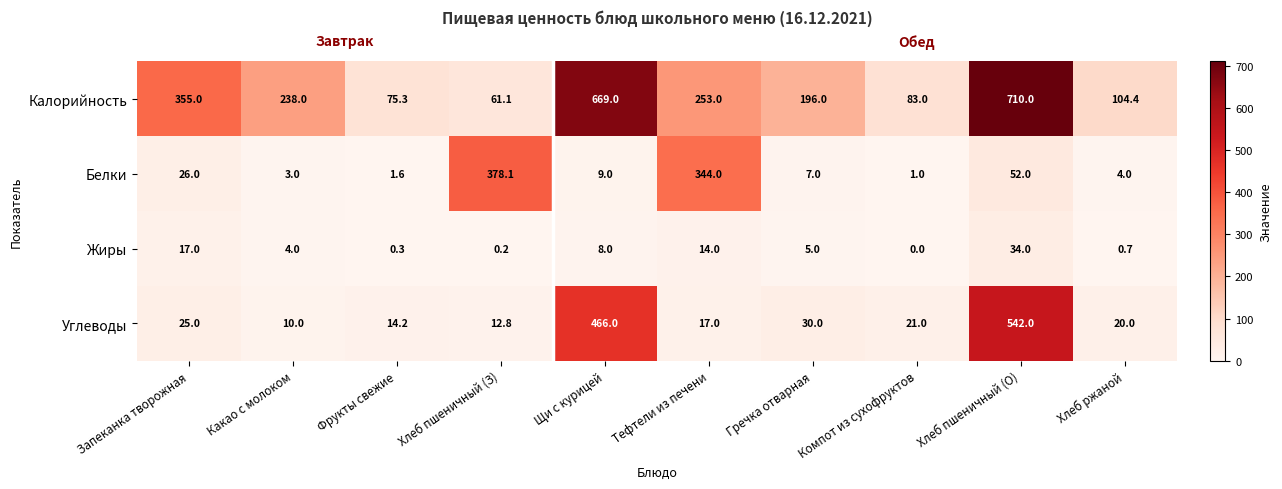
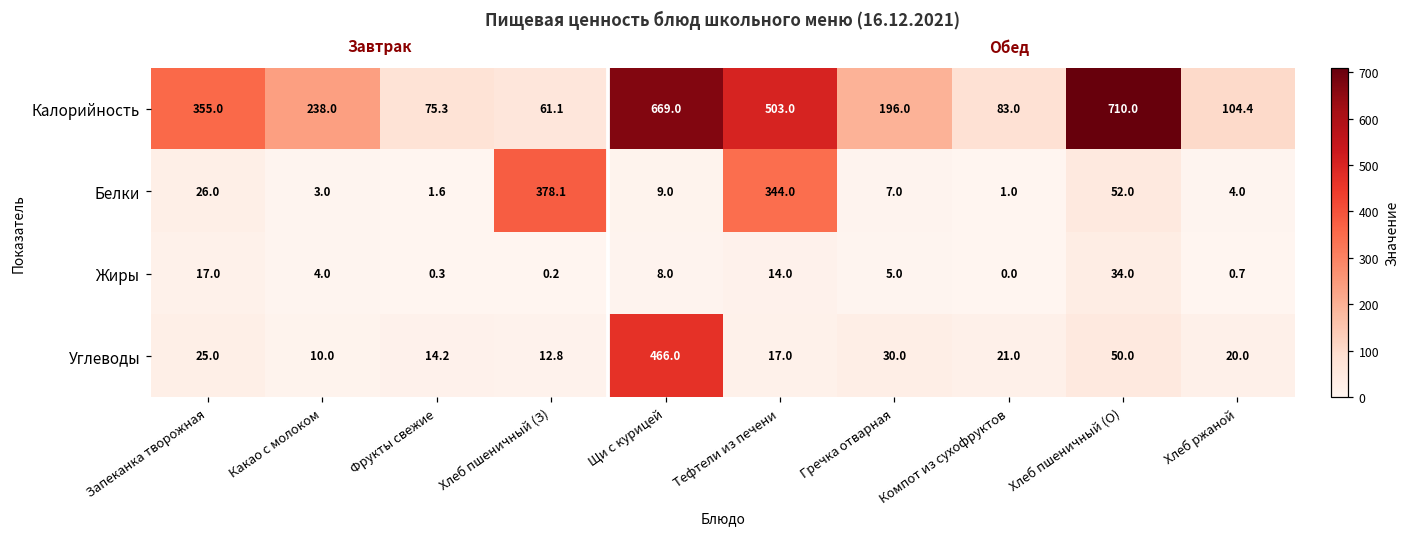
  {
    "Калорийность": {
      "Запеканка творожная": 355.0,
      "Какао с молоком": 238.0,
      "Фрукты свежие": 75.3,
      "Хлеб пшеничный (З)": 61.1,
      "Щи с курицей": 669.0,
-     "Тефтели из печени": 253.0,
+     "Тефтели из печени": 503.0,
      "Гречка отварная": 196.0,
      "Компот из сухофруктов": 83.0,
      "Хлеб пшеничный (О)": 710.0,
      "Хлеб ржаной": 104.4
    },
    "Белки": {
      "Запеканка творожная": 26.0,
      "Какао с молоком": 3.0,
      "Фрукты свежие": 1.6,
      "Хлеб пшеничный (З)": 378.1,
      "Щи с курицей": 9.0,
      "Тефтели из печени": 344.0,
      "Гречка отварная": 7.0,
      "Компот из сухофруктов": 1.0,
      "Хлеб пшеничный (О)": 52.0,
      "Хлеб ржаной": 4.0
    },
    "Жиры": {
      "Запеканка творожная": 17.0,
      "Какао с молоком": 4.0,
      "Фрукты свежие": 0.3,
      "Хлеб пшеничный (З)": 0.2,
      "Щи с курицей": 8.0,
      "Тефтели из печени": 14.0,
      "Гречка отварная": 5.0,
      "Компот из сухофруктов": 0.0,
      "Хлеб пшеничный (О)": 34.0,
      "Хлеб ржаной": 0.7
    },
    "Углеводы": {
      "Запеканка творожная": 25.0,
      "Какао с молоком": 10.0,
      "Фрукты свежие": 14.2,
      "Хлеб пшеничный (З)": 12.8,
      "Щи с курицей": 466.0,
      "Тефтели из печени": 17.0,
      "Гречка отварная": 30.0,
      "Компот из сухофруктов": 21.0,
-     "Хлеб пшеничный (О)": 542.0,
+     "Хлеб пшеничный (О)": 50.0,
      "Хлеб ржаной": 20.0
    }
  }
